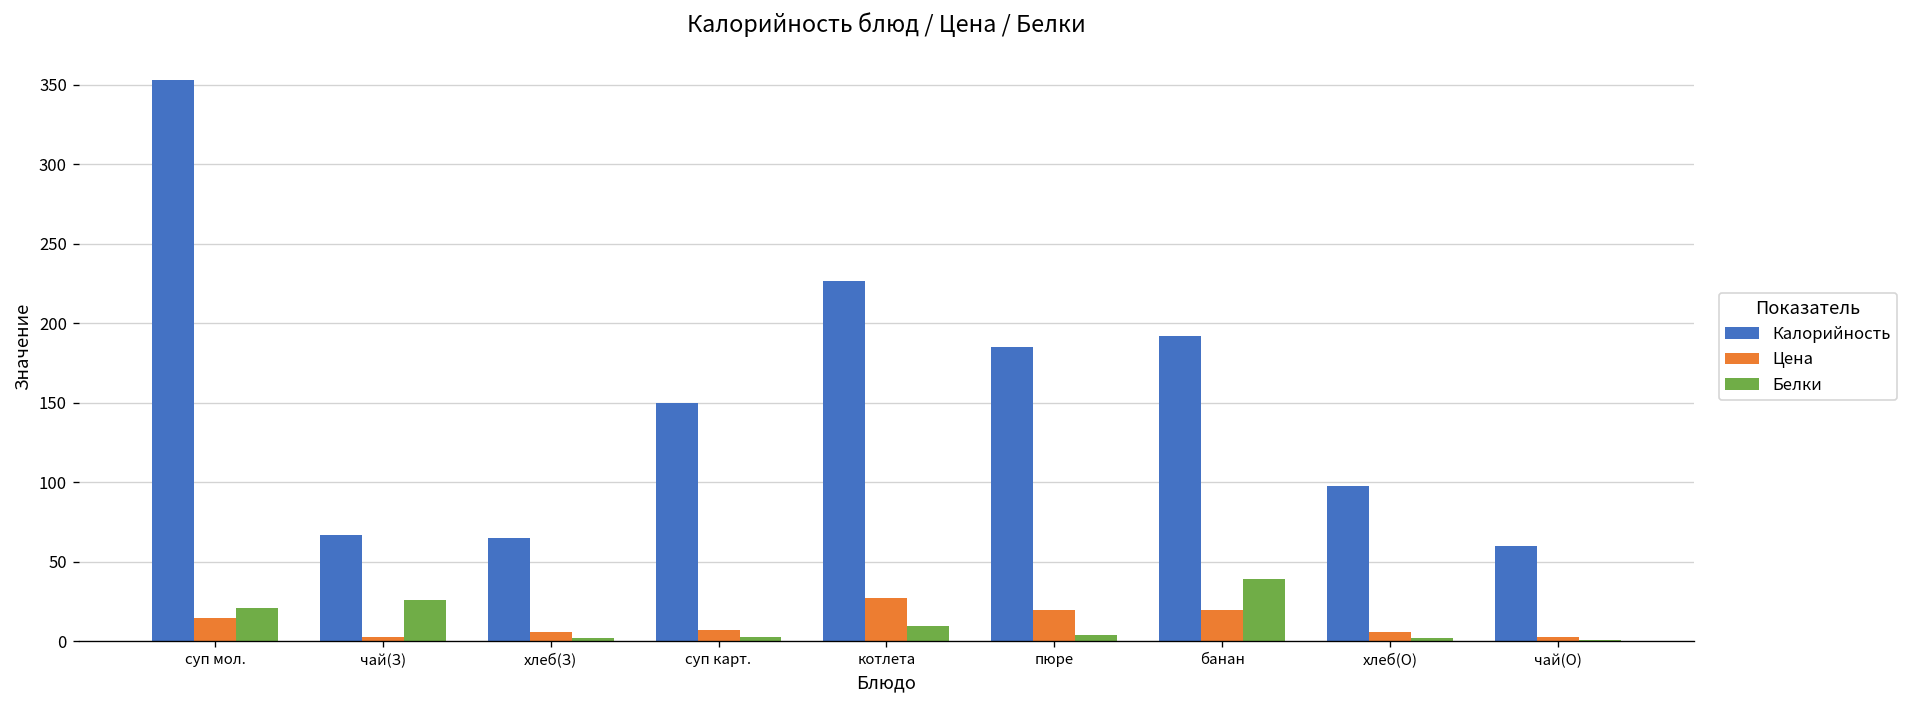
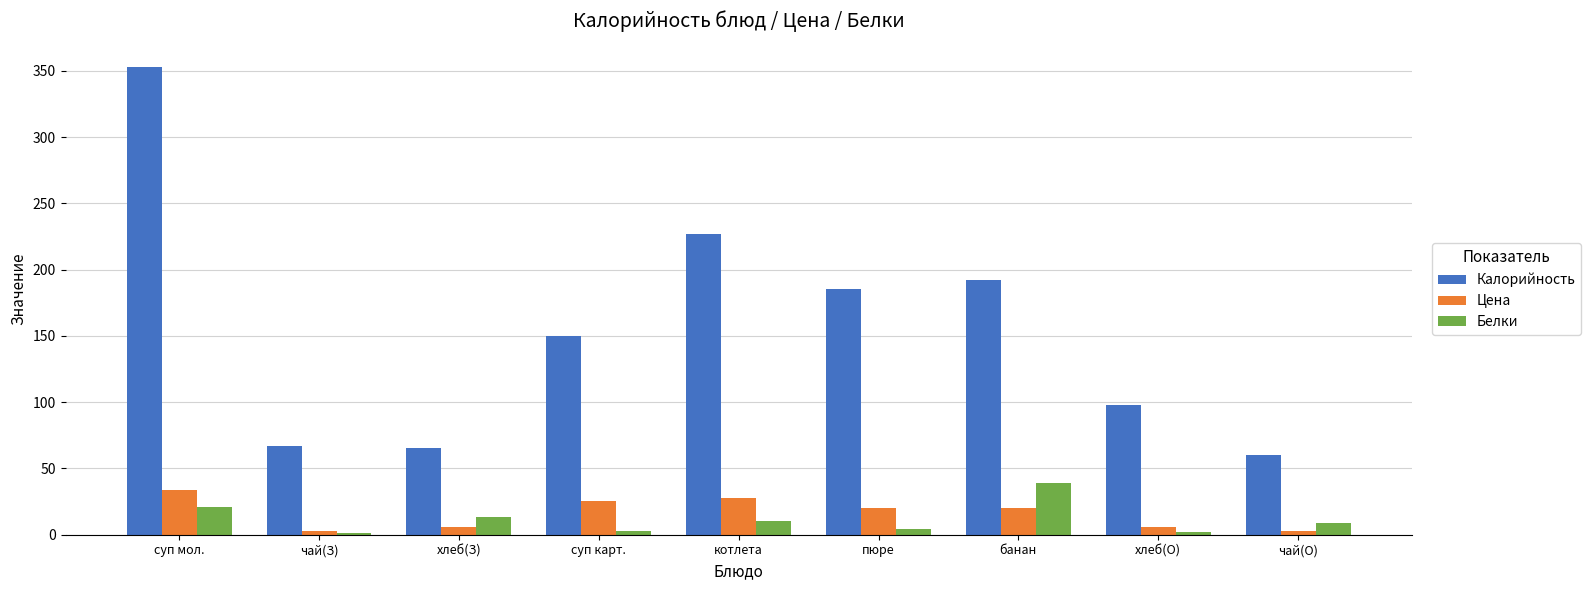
  {
    "Калорийность": {
      "суп мол.": 353,
      "чай(З)": 67,
      "хлеб(З)": 65,
      "суп карт.": 150,
      "котлета": 227,
      "пюре": 185,
      "банан": 192,
      "хлеб(О)": 98,
      "чай(О)": 60
    },
    "Цена": {
-     "суп мол.": 15,
+     "суп мол.": 34,
      "чай(З)": 3,
      "хлеб(З)": 6,
-     "суп карт.": 7,
+     "суп карт.": 25,
      "котлета": 28,
      "пюре": 20,
      "банан": 20,
      "хлеб(О)": 6,
      "чай(О)": 3
    },
    "Белки": {
      "суп мол.": 21,
-     "чай(З)": 26,
-     "хлеб(З)": 2,
+     "чай(З)": 1,
+     "хлеб(З)": 13,
      "суп карт.": 3,
      "котлета": 10,
      "пюре": 4,
      "банан": 39,
      "хлеб(О)": 2,
-     "чай(О)": 1
+     "чай(О)": 9
    }
  }
